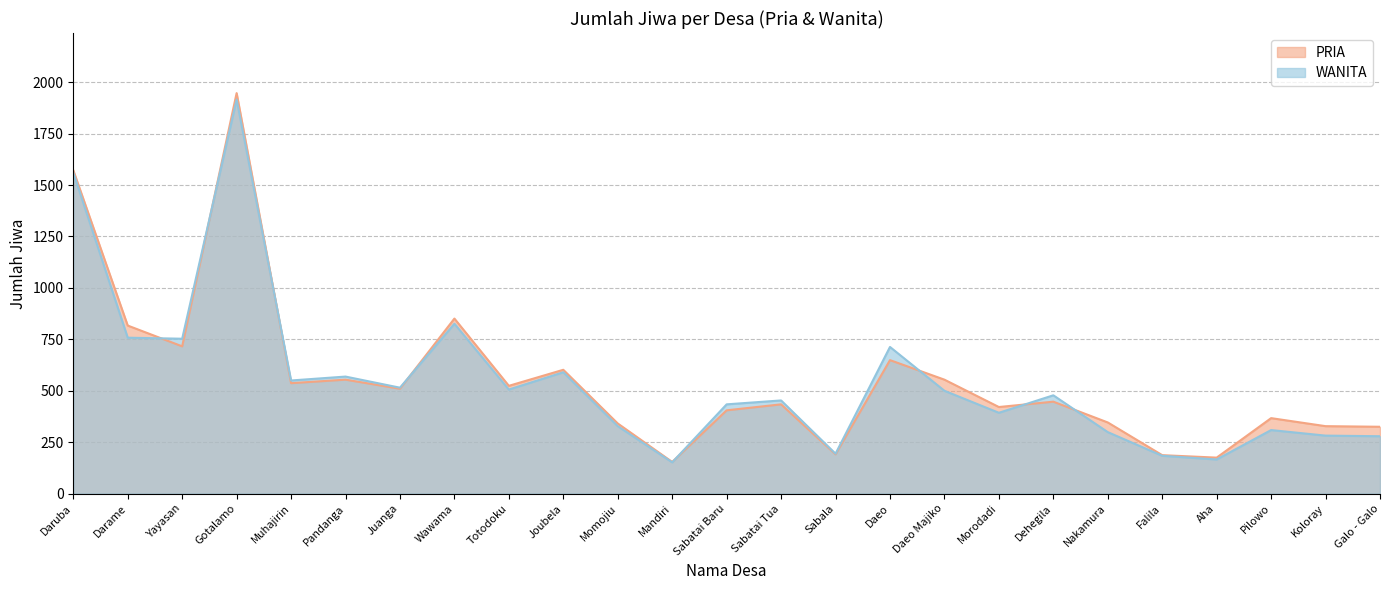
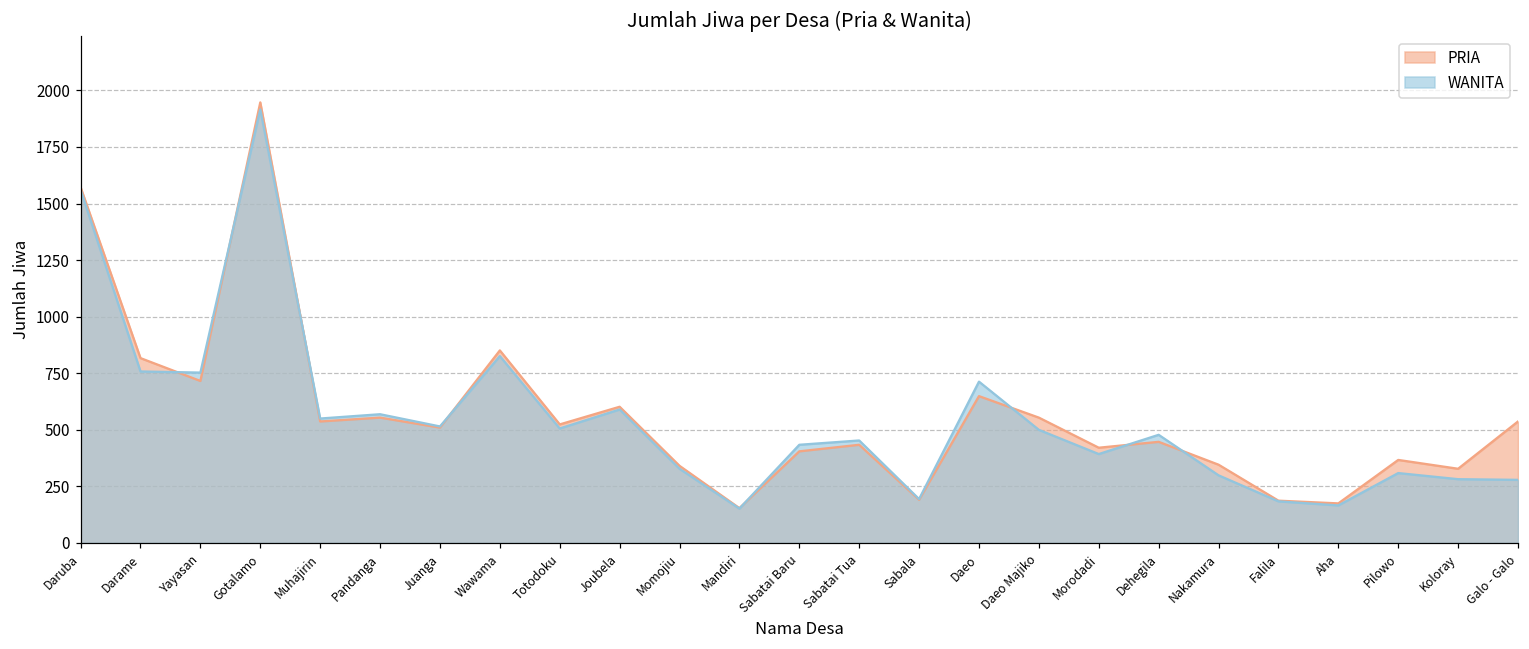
  {
    "PRIA": {
      "Darame": 820,
      "Yayasan": 720,
      "Gotalamo": 1950,
      "Muhajirin": 540,
      "Pandanga": 550,
      "Wawama": 850,
      "Totodoku": 520,
      "Momojiu": 340,
      "Sabatai Baru": 410,
      "Sabatai Tua": 430,
      "Daeo": 650,
      "Daeo Majiko": 550,
      "Morodadi": 420,
      "Dehegila": 450,
      "Nakamura": 350,
      "Pilowo": 370,
      "Koloray": 330,
-     "Galo - Galo": 330
+     "Galo - Galo": 540
    },
    "WANITA": {
      "Darame": 760,
      "Yayasan": 750,
      "Gotalamo": 1920,
      "Muhajirin": 550,
      "Pandanga": 570,
      "Wawama": 830,
      "Totodoku": 510,
      "Momojiu": 330,
      "Sabatai Baru": 430,
      "Sabatai Tua": 450,
      "Daeo": 710,
      "Daeo Majiko": 500,
      "Morodadi": 390,
      "Dehegila": 480,
      "Nakamura": 300,
      "Pilowo": 310,
      "Koloray": 280,
      "Galo - Galo": 280
    }
  }
